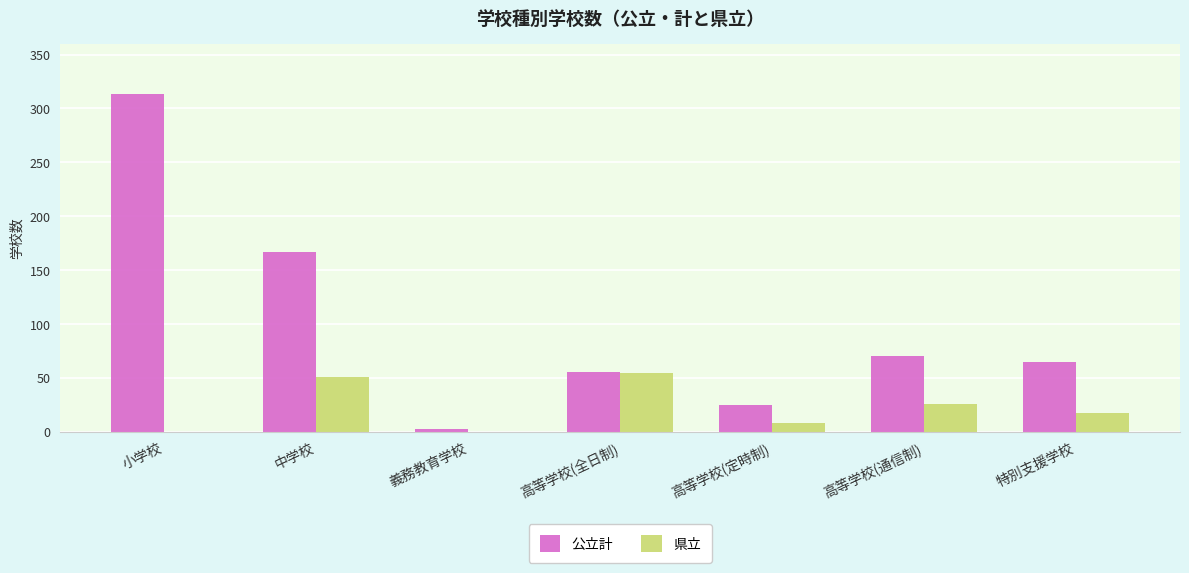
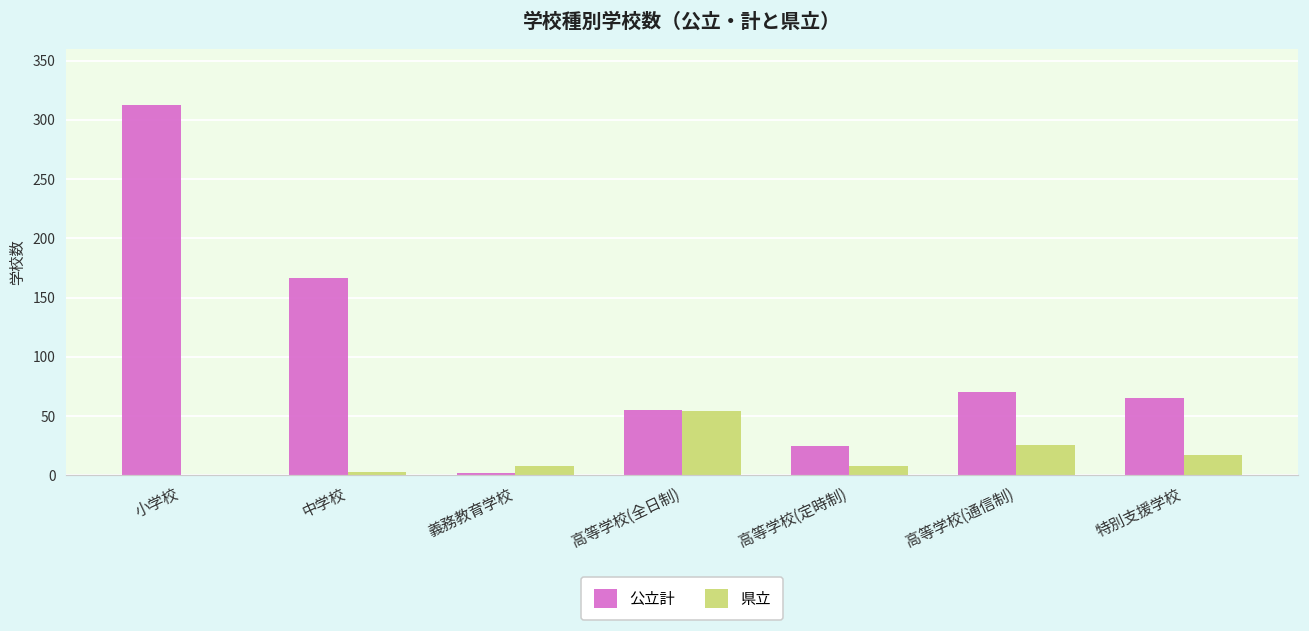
  {
    "公立計": {
      "小学校": 313,
      "中学校": 167,
      "高等学校(全日制)": 55,
      "高等学校(定時制)": 25,
      "高等学校(通信制)": 70,
      "特別支援学校": 65
    },
    "県立": {
      "小学校": 0,
-     "中学校": 51,
-     "義務教育学校": 0,
+     "中学校": 3,
+     "義務教育学校": 8,
      "高等学校(全日制)": 54,
      "高等学校(定時制)": 8,
      "高等学校(通信制)": 26,
      "特別支援学校": 17
    }
  }
